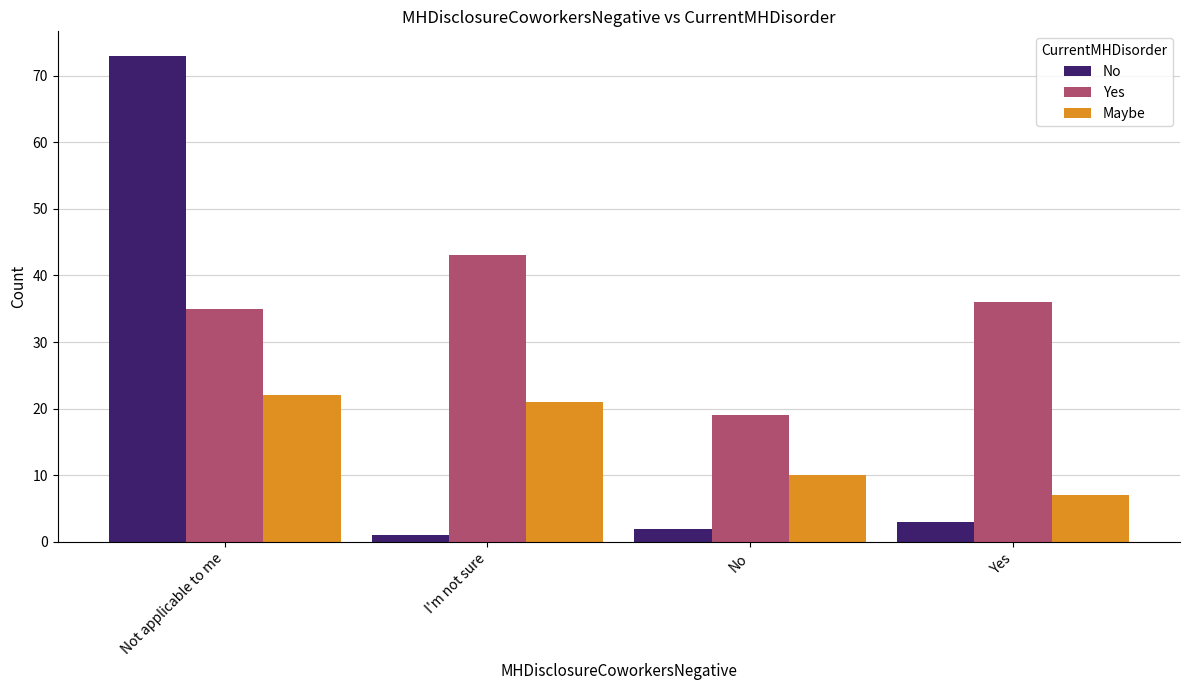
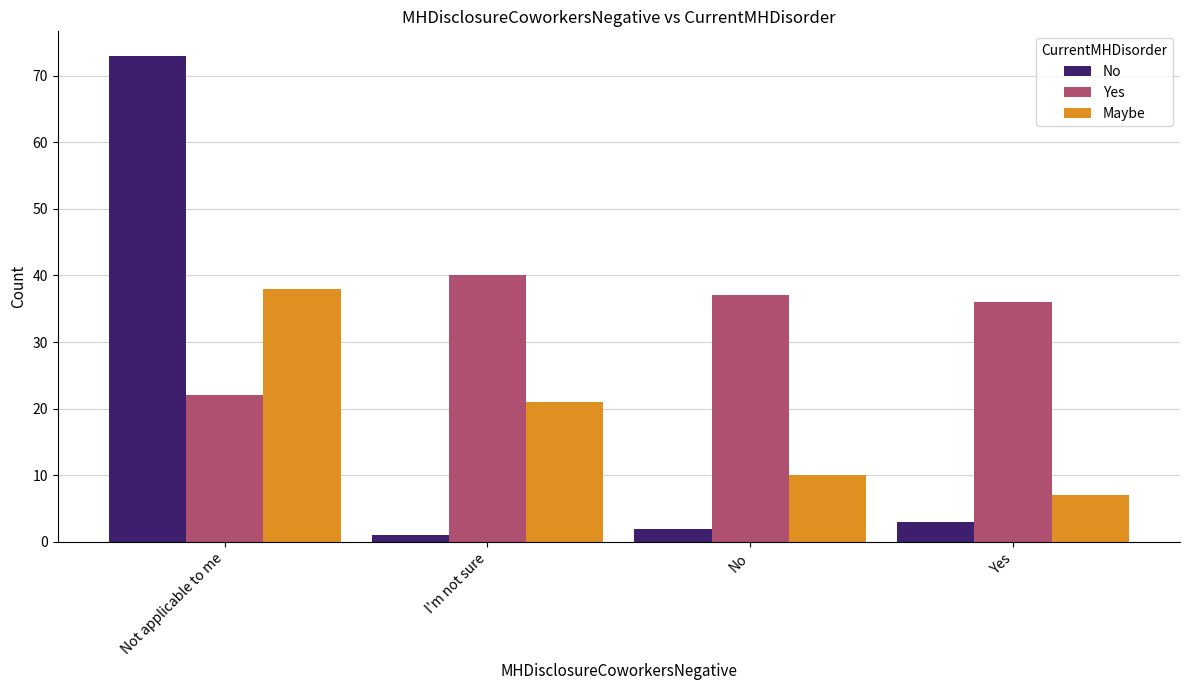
  {
    "No": {
      "Not applicable to me": 73,
      "I'm not sure": 1,
      "No": 2,
      "Yes": 3
    },
    "Yes": {
-     "Not applicable to me": 35,
-     "I'm not sure": 43,
-     "No": 19,
+     "Not applicable to me": 22,
+     "I'm not sure": 40,
+     "No": 37,
      "Yes": 36
    },
    "Maybe": {
-     "Not applicable to me": 22,
+     "Not applicable to me": 38,
      "I'm not sure": 21,
      "No": 10,
      "Yes": 7
    }
  }
